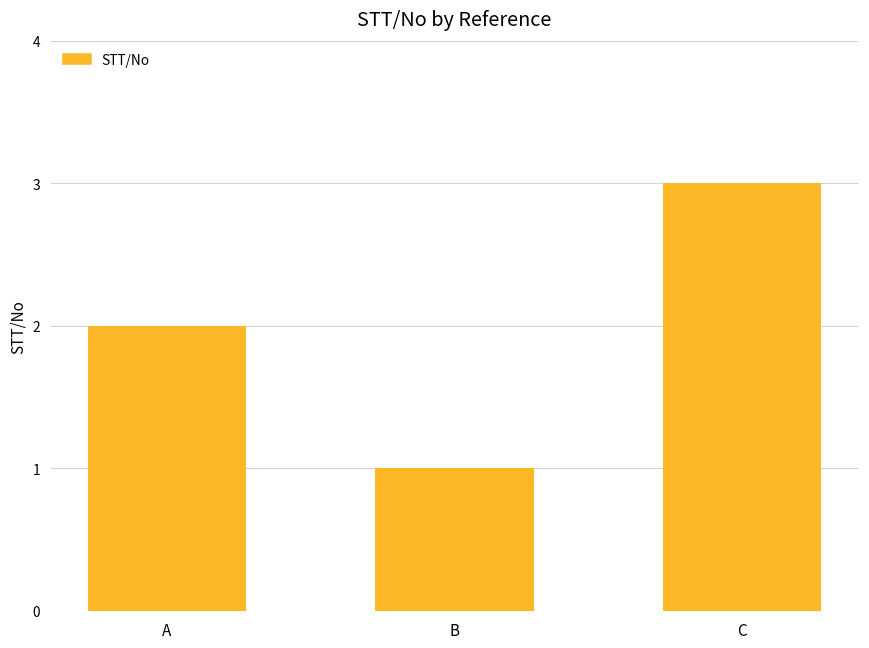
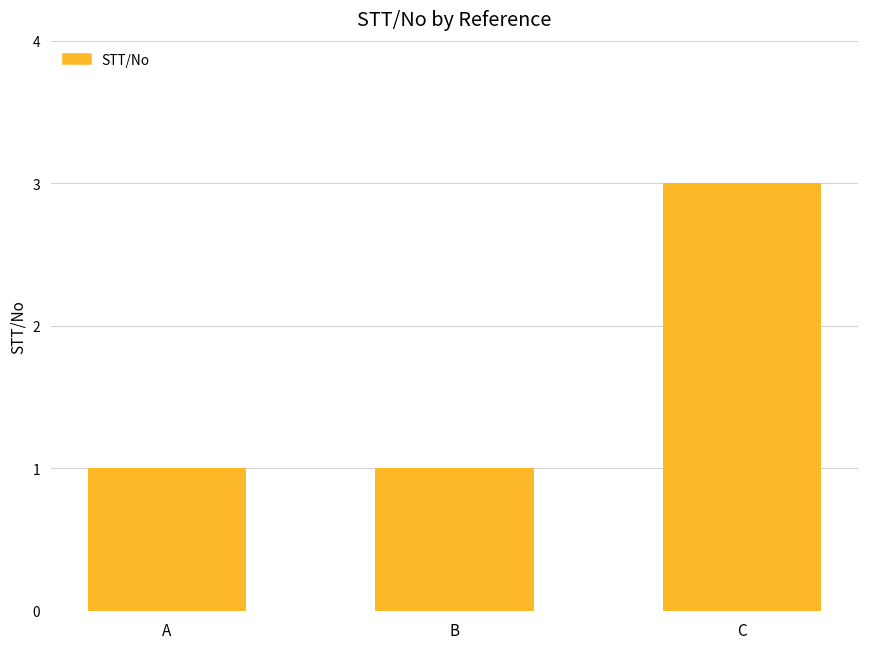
  {
-   "A": 2,
+   "A": 1,
    "B": 1,
    "C": 3
  }
